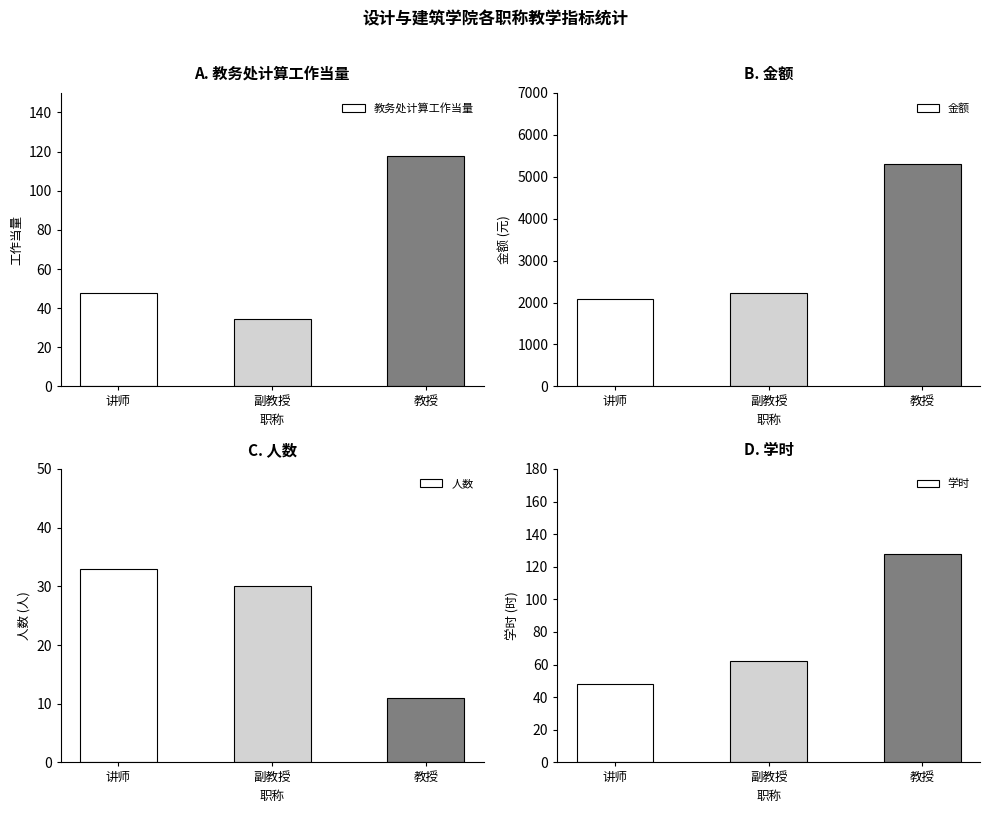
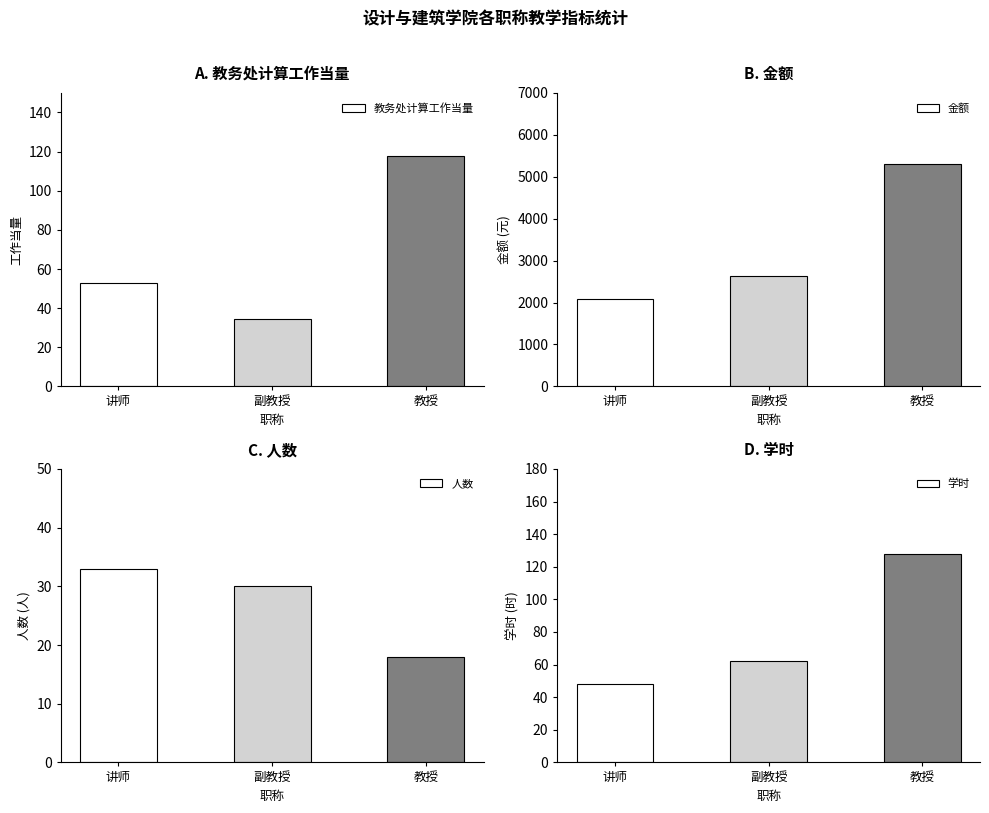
  {
    "A. 教务处计算工作当量": {
-     "讲师": 48,
+     "讲师": 53,
      "副教授": 34,
      "教授": 118
    },
    "B. 金额": {
      "讲师": 2100,
-     "副教授": 2200,
+     "副教授": 2600,
      "教授": 5300
    },
    "C. 人数": {
      "讲师": 33,
      "副教授": 30,
-     "教授": 11
+     "教授": 18
    },
    "D. 学时": {
      "讲师": 48,
      "副教授": 62,
      "教授": 128
    }
  }
